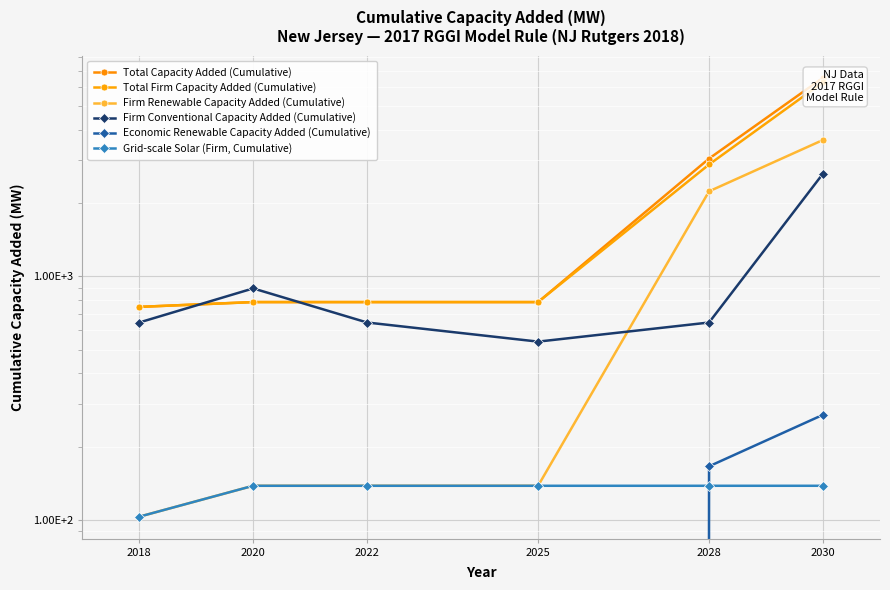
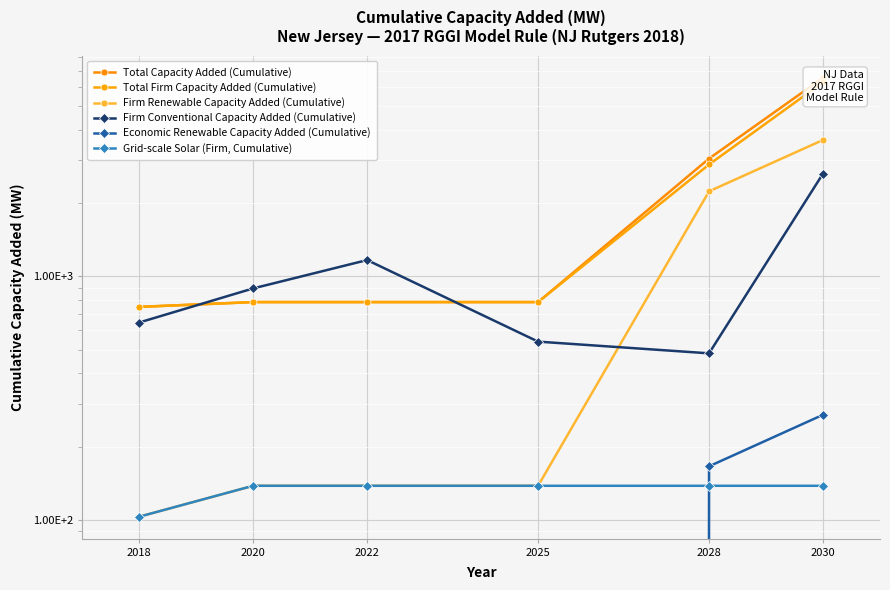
  {
    "Firm Conventional Capacity Added (Cumulative)": {
      "2018": 650,
      "2020": 890,
-     "2022": 650,
+     "2022": 1200,
      "2025": 540,
-     "2028": 650,
+     "2028": 480,
      "2030": 2600
    }
  }
